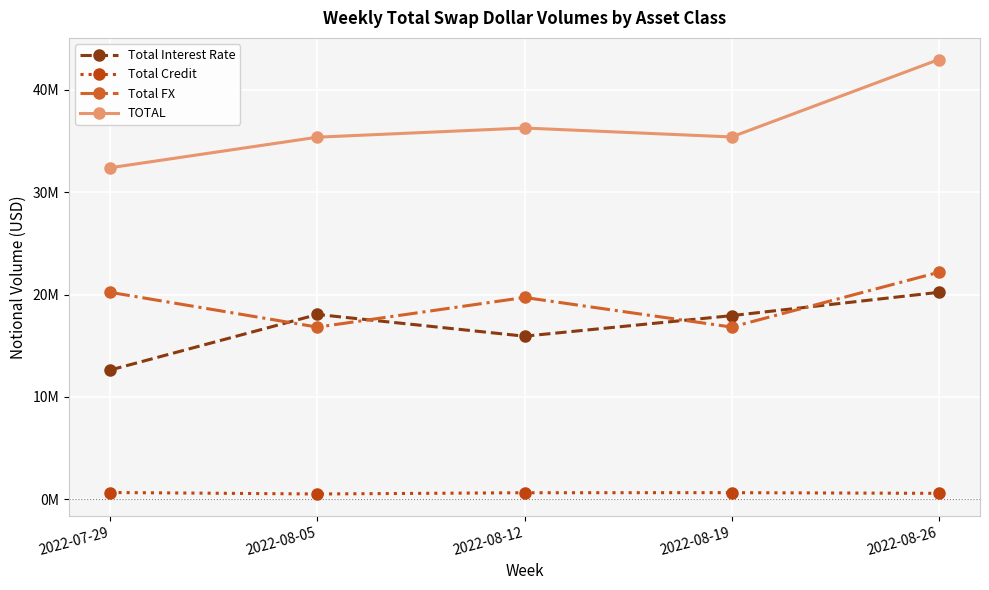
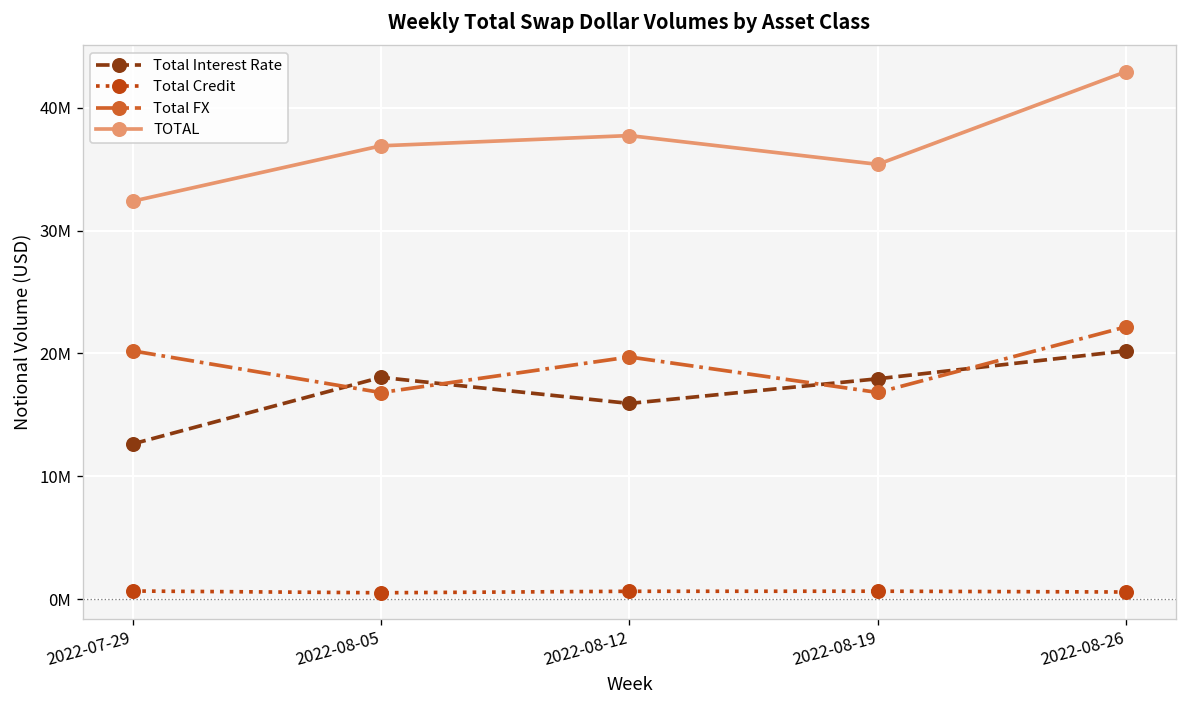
  {
    "TOTAL": {
      "2022-07-29": 32400000,
-     "2022-08-05": 35400000,
-     "2022-08-12": 36300000,
+     "2022-08-05": 36900000,
+     "2022-08-12": 37700000,
      "2022-08-19": 35400000,
      "2022-08-26": 43000000
    }
  }
